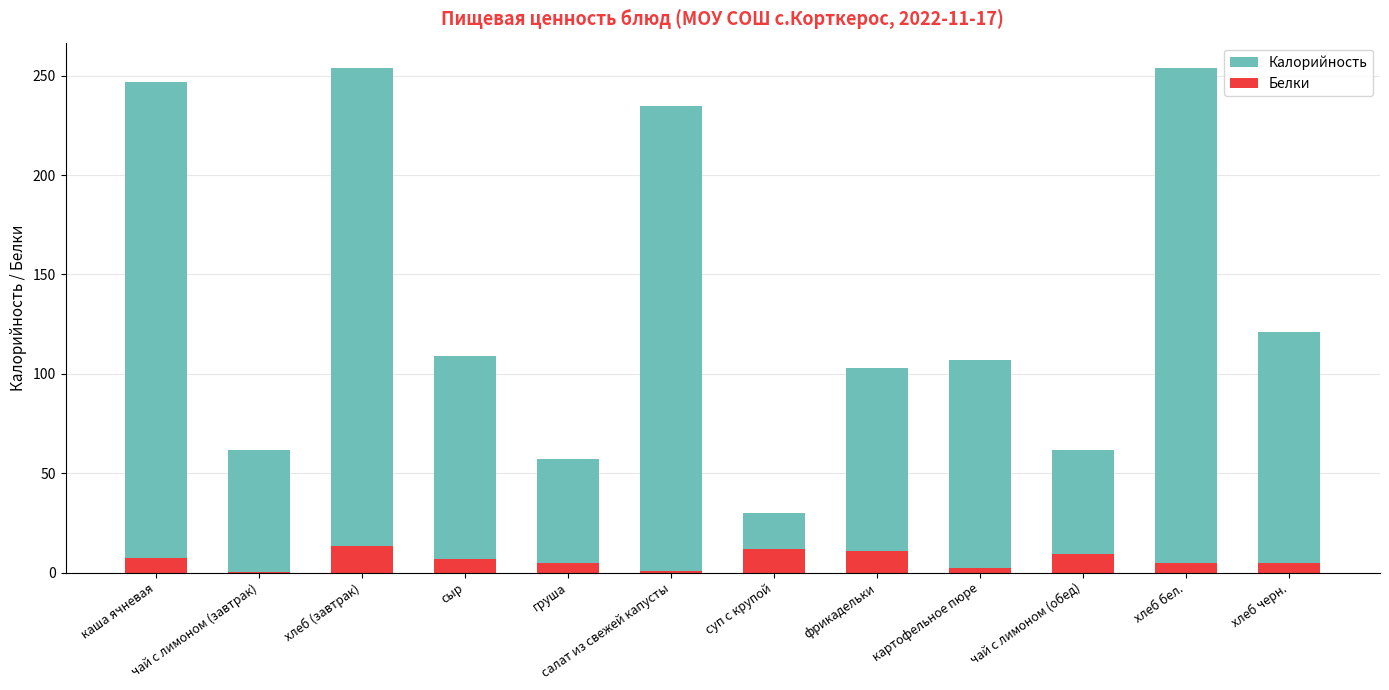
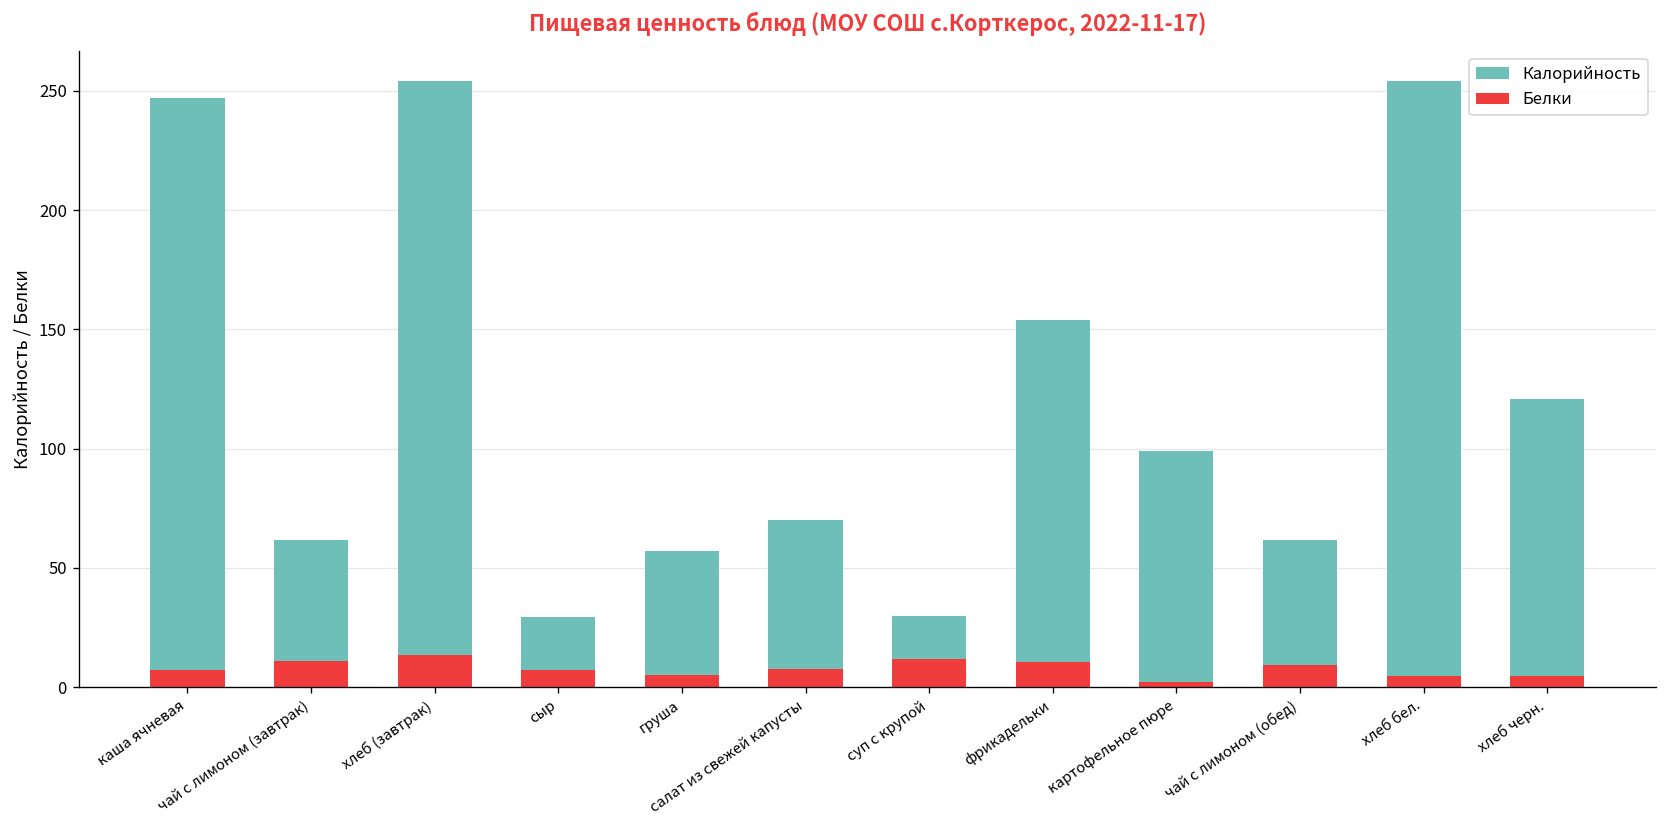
  {
    "Калорийность": {
      "каша ячневая": 247,
      "чай с лимоном (завтрак)": 62,
      "хлеб (завтрак)": 254,
-     "сыр": 109,
+     "сыр": 29,
      "груша": 57,
-     "салат из свежей капусты": 235,
+     "салат из свежей капусты": 70,
      "суп с крупой": 30,
-     "фрикадельки": 103,
-     "картофельное пюре": 107,
+     "фрикадельки": 154,
+     "картофельное пюре": 99,
      "чай с лимоном (обед)": 62,
      "хлеб бел.": 254,
      "хлеб черн.": 121
    },
    "Белки": {
-     "чай с лимоном (завтрак)": 0,
-     "салат из свежей капусты": 1
+     "чай с лимоном (завтрак)": 11,
+     "салат из свежей капусты": 8
    }
  }
